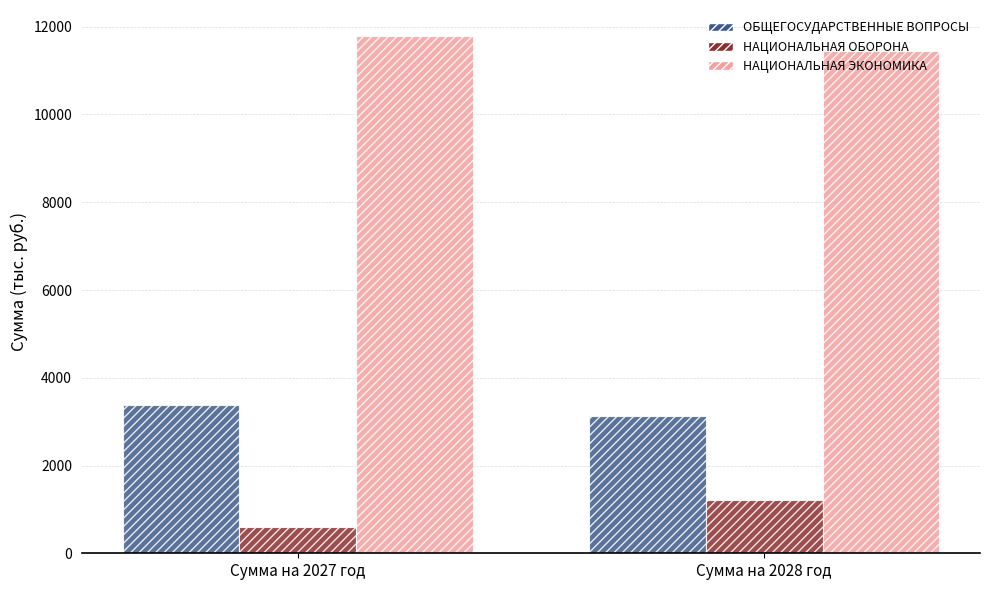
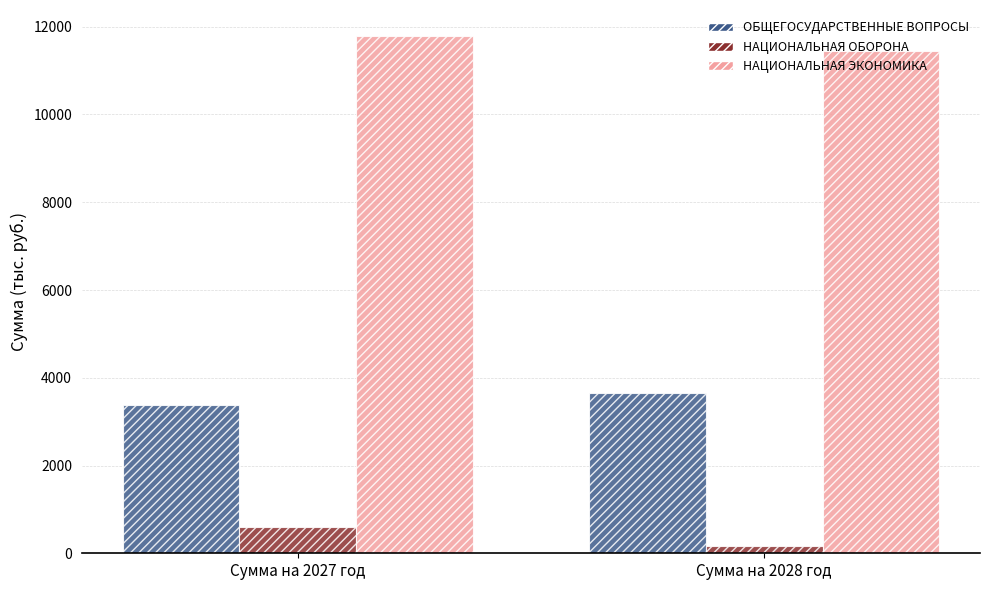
  {
    "ОБЩЕГОСУДАРСТВЕННЫЕ ВОПРОСЫ": {
      "Сумма на 2027 год": 3400,
-     "Сумма на 2028 год": 3100
+     "Сумма на 2028 год": 3600
    },
    "НАЦИОНАЛЬНАЯ ОБОРОНА": {
      "Сумма на 2027 год": 600,
-     "Сумма на 2028 год": 1200
+     "Сумма на 2028 год": 200
    },
    "НАЦИОНАЛЬНАЯ ЭКОНОМИКА": {
      "Сумма на 2027 год": 11800,
      "Сумма на 2028 год": 11400
    }
  }
